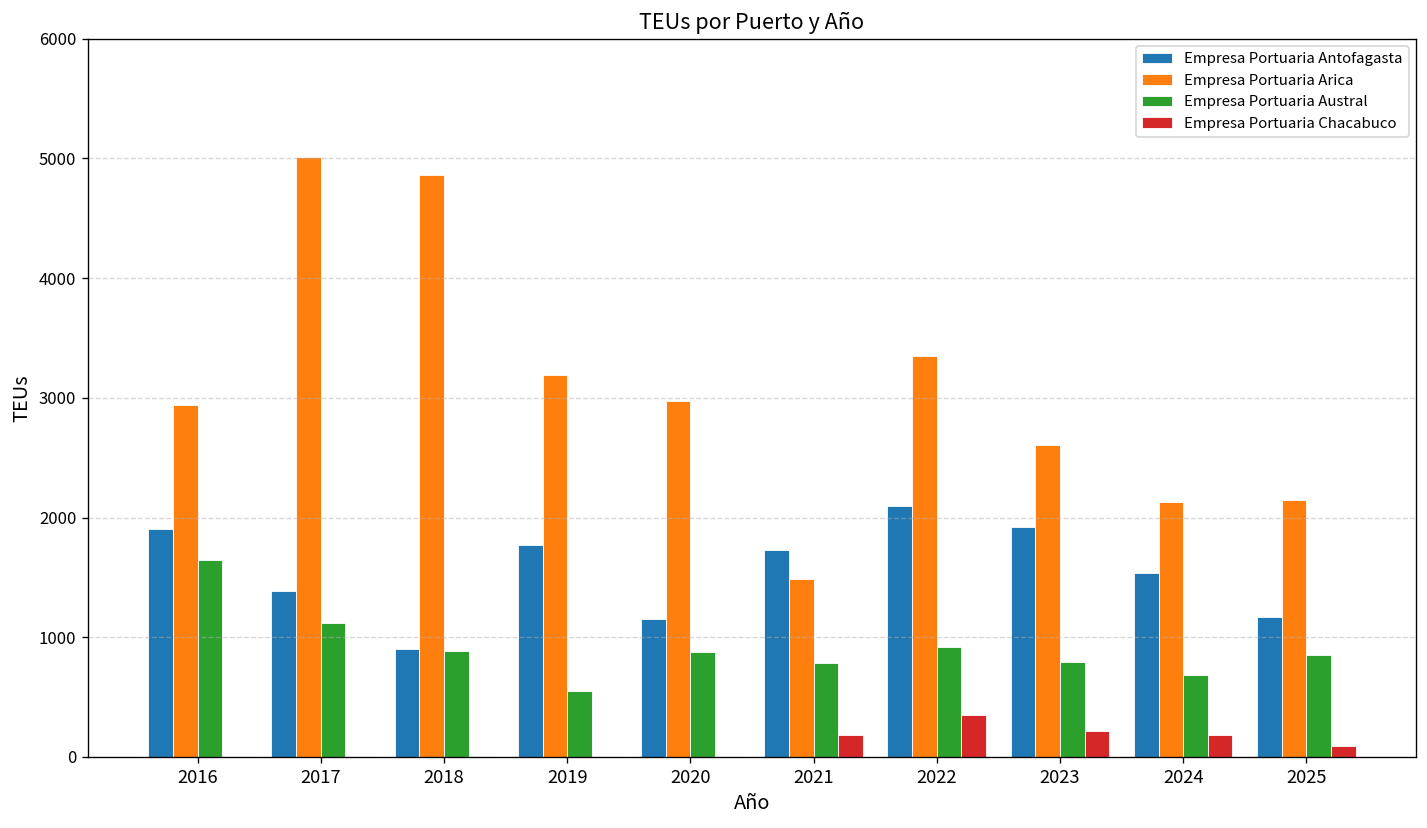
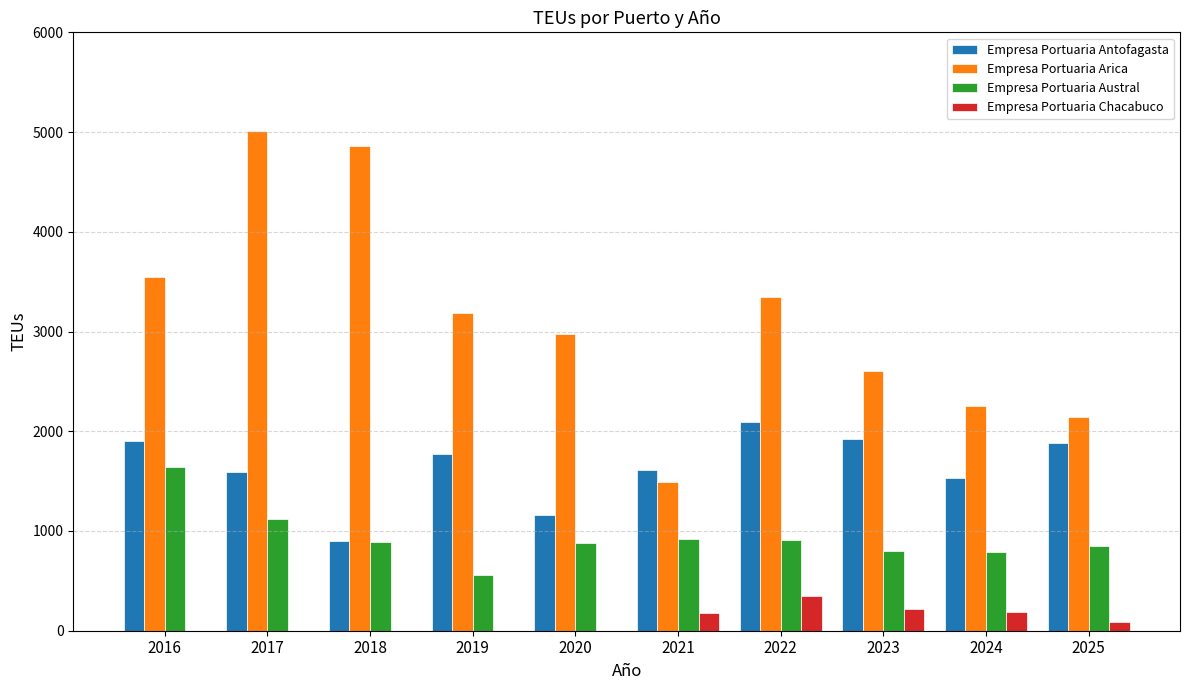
  {
    "Empresa Portuaria Antofagasta": {
      "2016": 1900,
-     "2017": 1400,
+     "2017": 1600,
      "2018": 900,
      "2019": 1800,
      "2020": 1200,
-     "2021": 1700,
+     "2021": 1600,
      "2022": 2100,
      "2023": 1900,
      "2024": 1500,
-     "2025": 1200
+     "2025": 1900
    },
    "Empresa Portuaria Arica": {
-     "2016": 2900,
+     "2016": 3500,
      "2017": 5000,
      "2018": 4900,
      "2019": 3200,
      "2020": 3000,
      "2021": 1500,
      "2022": 3400,
      "2023": 2600,
-     "2024": 2100,
+     "2024": 2300,
      "2025": 2100
    },
    "Empresa Portuaria Austral": {
      "2016": 1600,
      "2017": 1100,
      "2018": 900,
      "2019": 600,
      "2020": 900,
-     "2021": 800,
+     "2021": 900,
      "2022": 900,
      "2023": 800,
-     "2024": 700,
+     "2024": 800,
      "2025": 800
    },
    "Empresa Portuaria Chacabuco": {
      "2016": 0,
      "2017": 0,
      "2018": 0,
      "2019": 0,
      "2020": 0,
      "2021": 200,
      "2022": 300,
      "2023": 200,
      "2024": 200,
      "2025": 100
    }
  }
